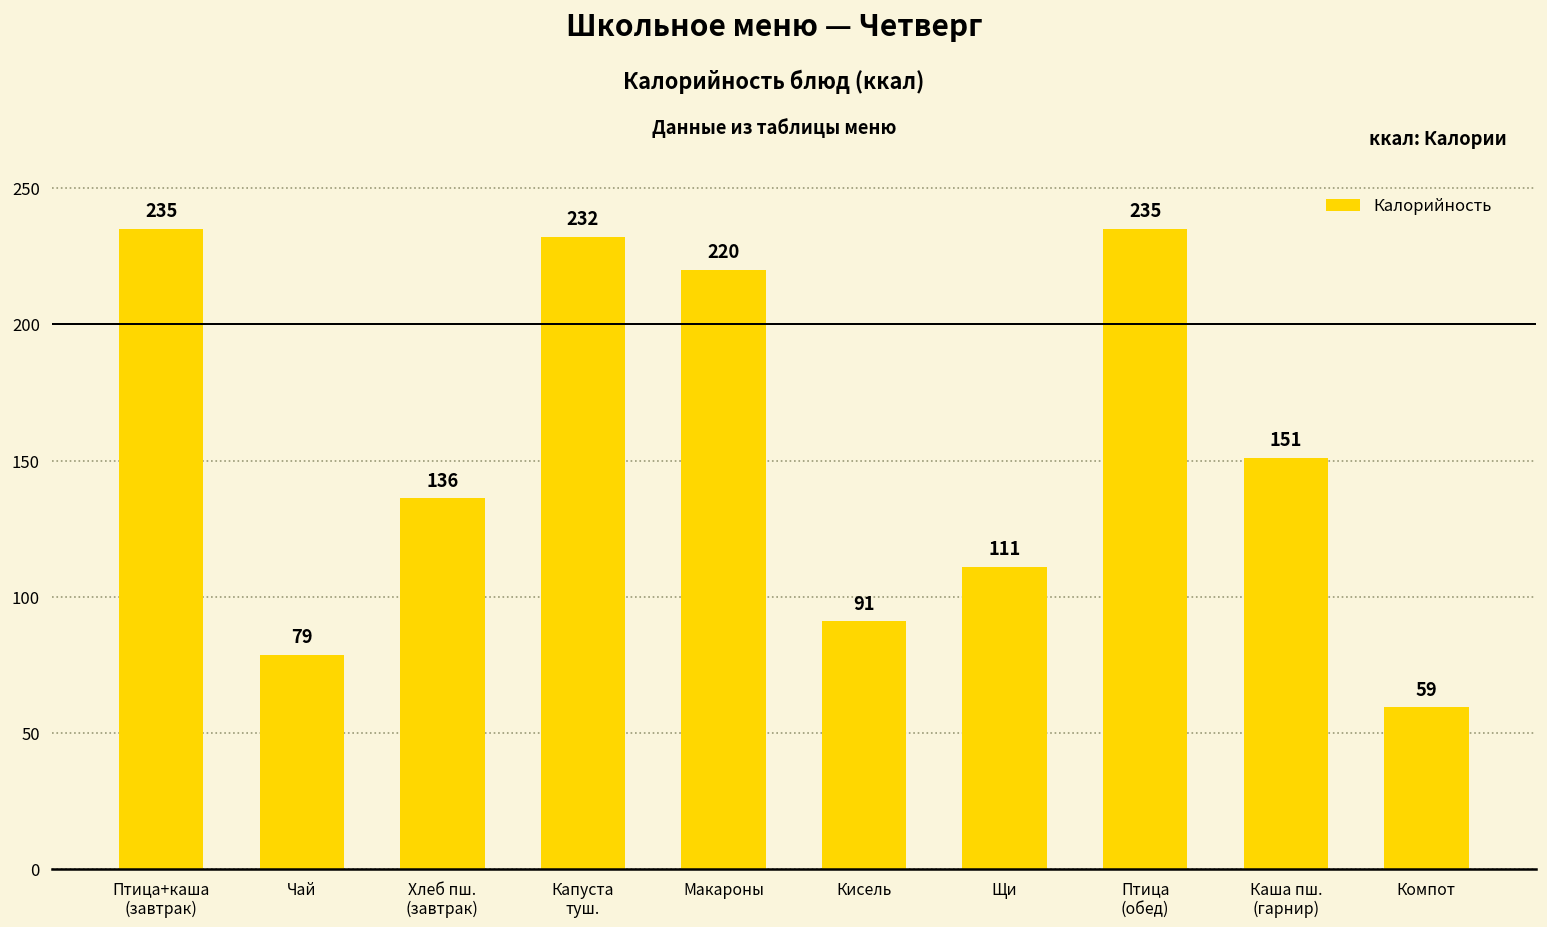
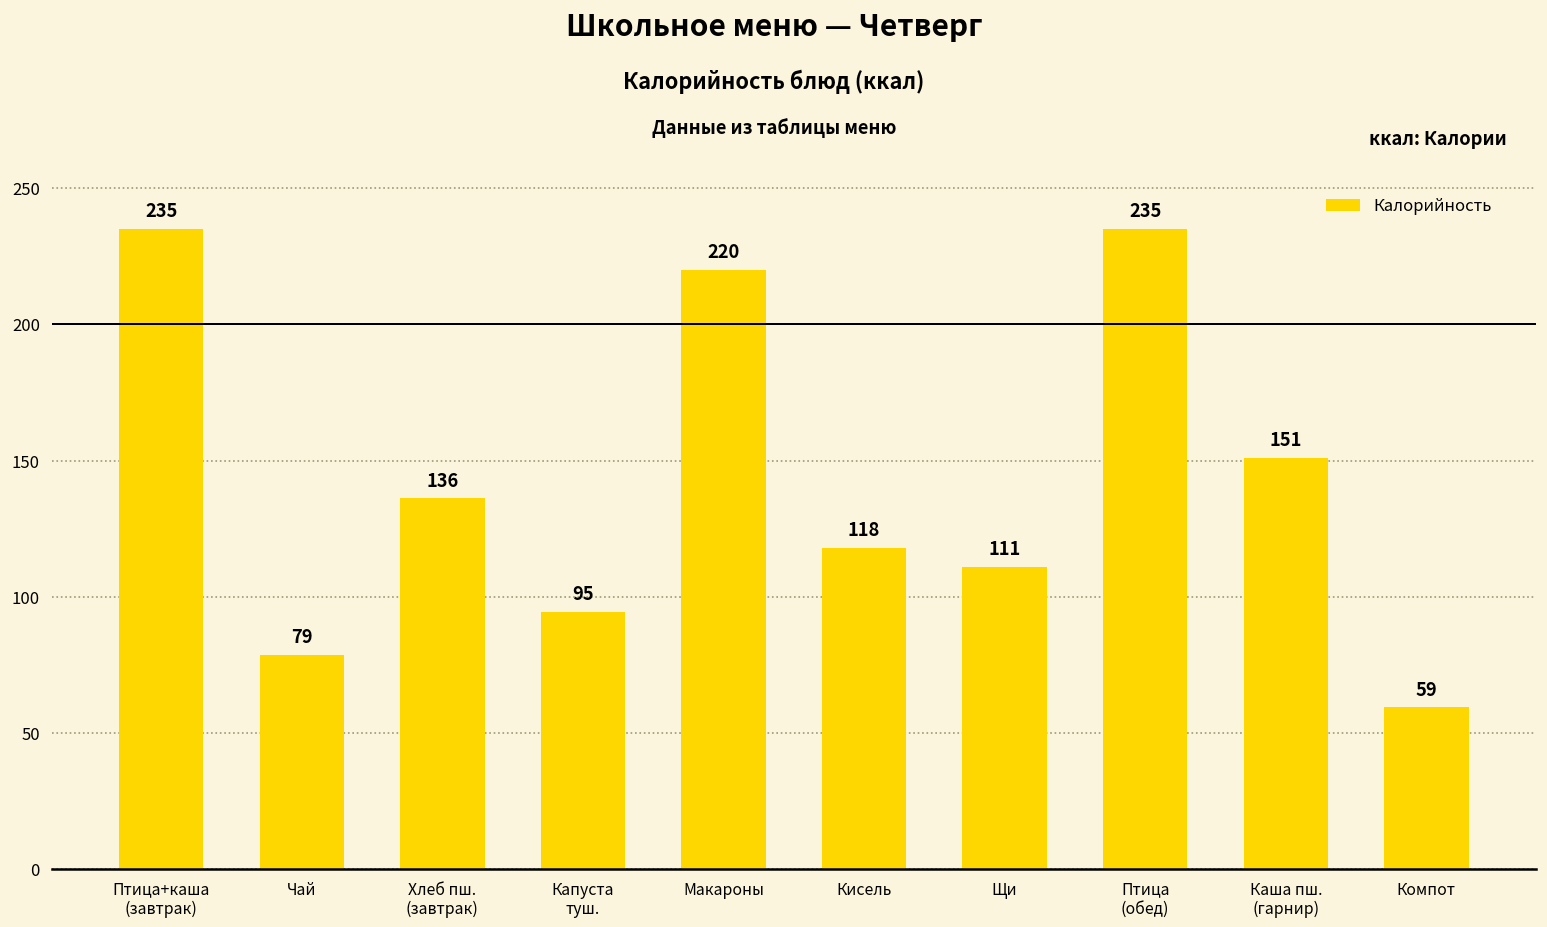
  {
    "Птица+каша (завтрак)": 235,
    "Чай": 79,
    "Хлеб пш. (завтрак)": 136,
-   "Капуста туш.": 232,
+   "Капуста туш.": 95,
    "Макароны": 220,
-   "Кисель": 91,
+   "Кисель": 118,
    "Щи": 111,
    "Птица (обед)": 235,
    "Каша пш. (гарнир)": 151,
    "Компот": 59
  }
